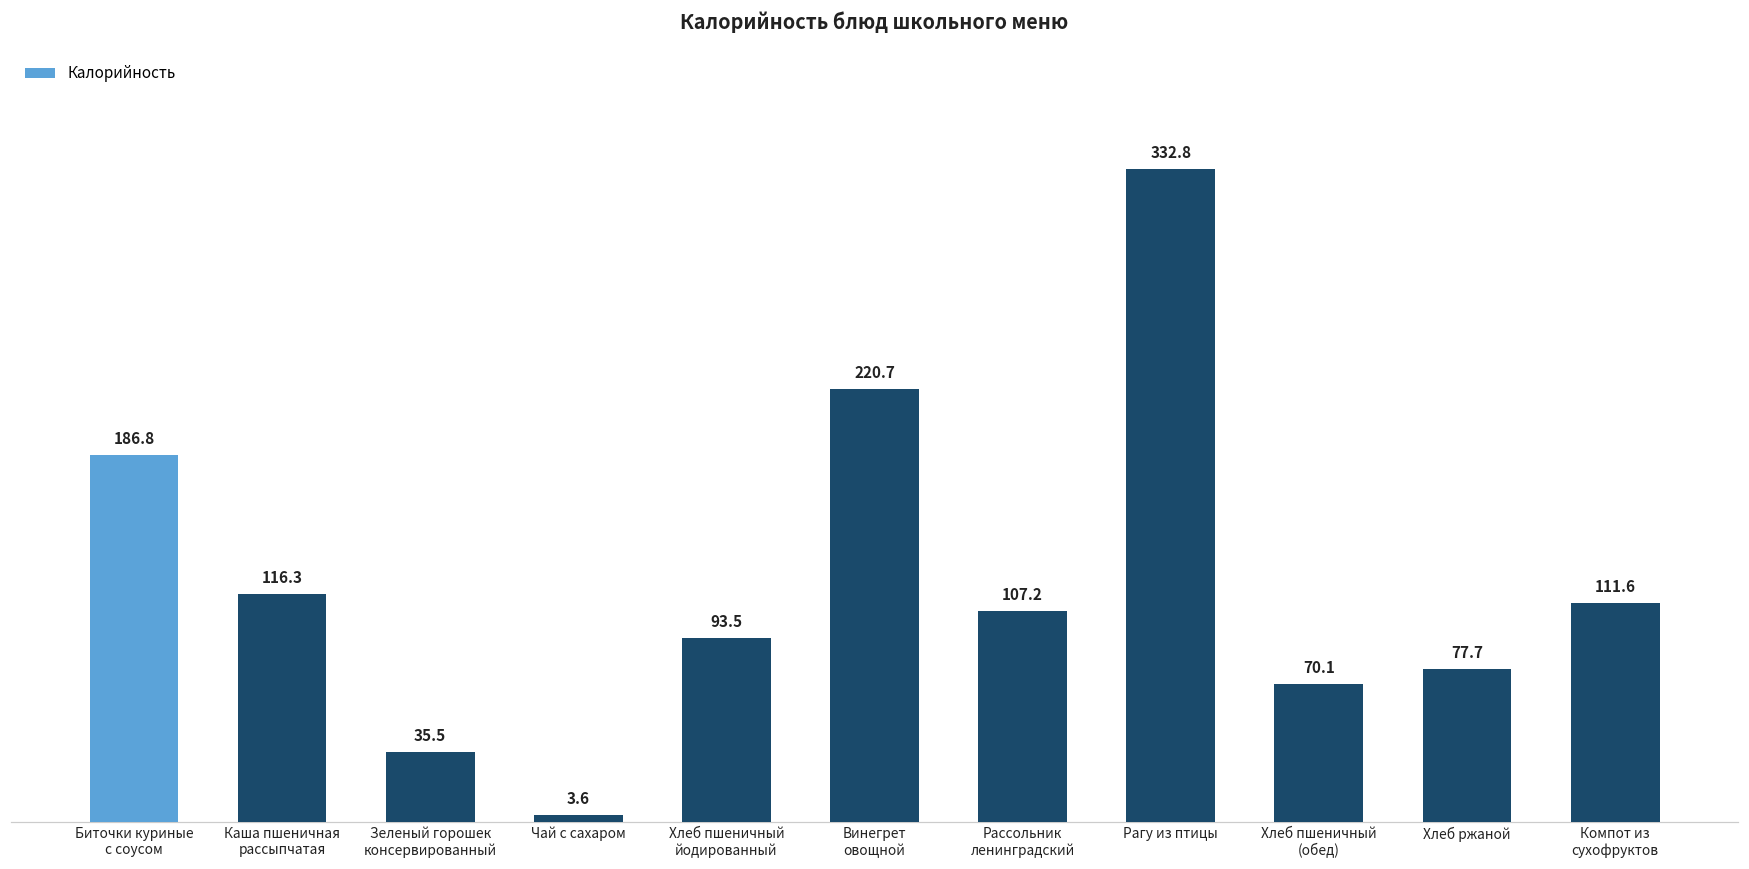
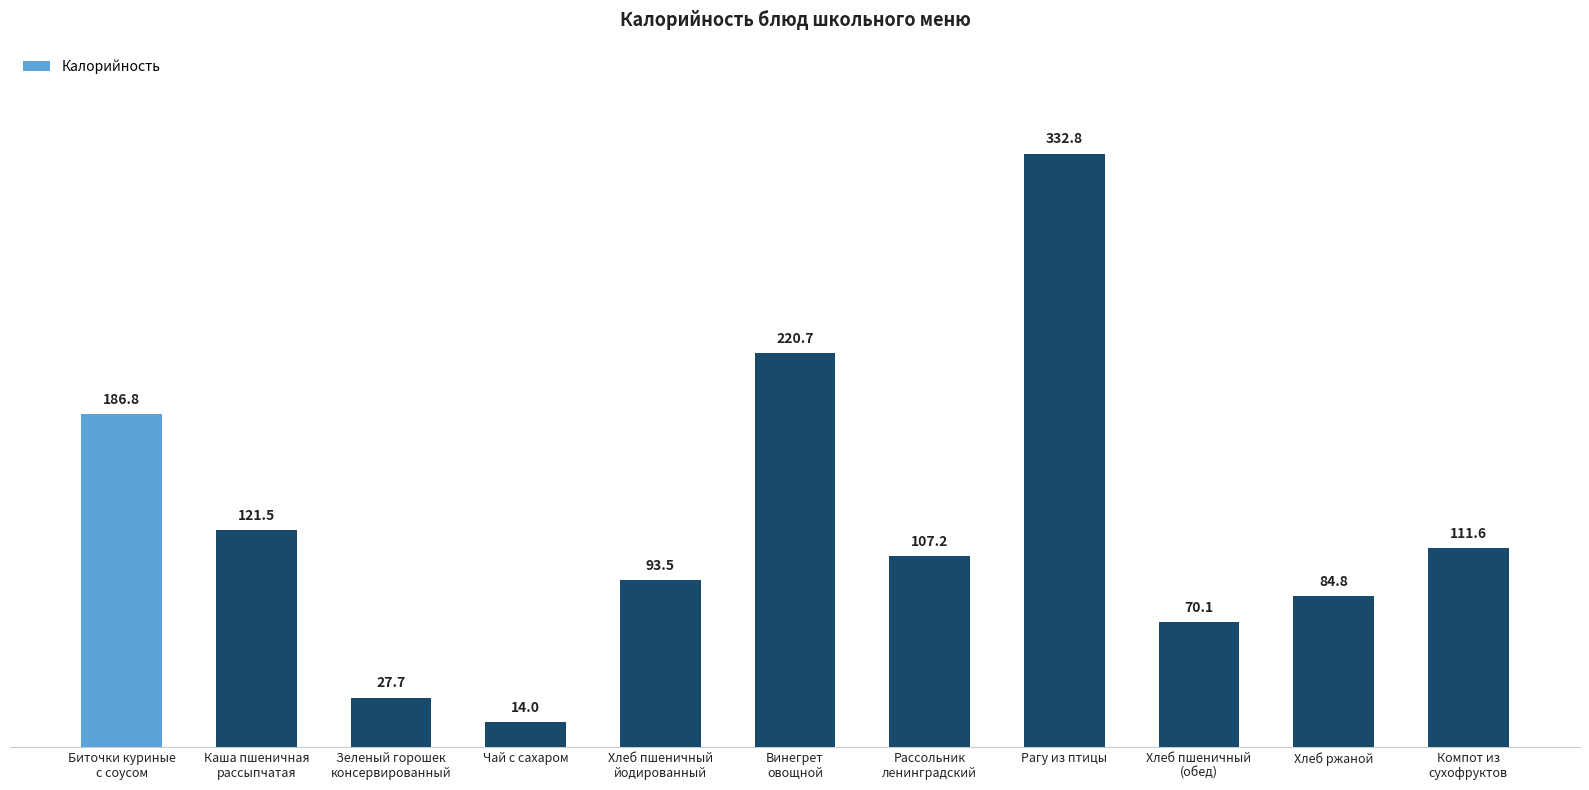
  {
    "Биточки куриные с соусом": 186.8,
-   "Каша пшеничная рассыпчатая": 116.3,
-   "Зеленый горошек консервированный": 35.5,
-   "Чай с сахаром": 3.6,
+   "Каша пшеничная рассыпчатая": 121.5,
+   "Зеленый горошек консервированный": 27.7,
+   "Чай с сахаром": 14.0,
    "Хлеб пшеничный йодированный": 93.5,
    "Винегрет овощной": 220.7,
    "Рассольник ленинградский": 107.2,
    "Рагу из птицы": 332.8,
    "Хлеб пшеничный (обед)": 70.1,
-   "Хлеб ржаной": 77.7,
+   "Хлеб ржаной": 84.8,
    "Компот из сухофруктов": 111.6
  }
